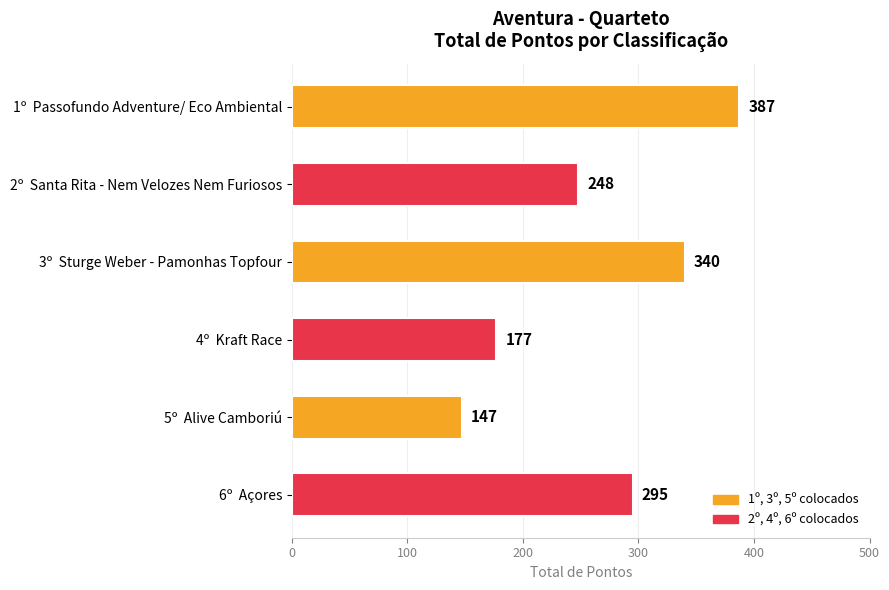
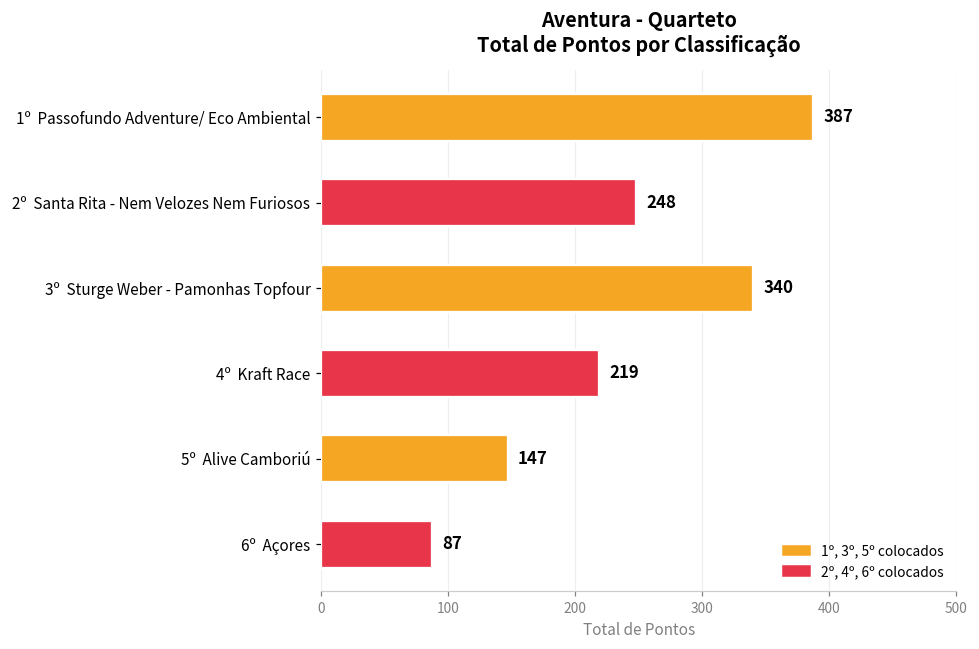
  {
    "1º Passofundo Adventure/ Eco Ambiental": 387,
    "2º Santa Rita - Nem Velozes Nem Furiosos": 248,
    "3º Sturge Weber - Pamonhas Topfour": 340,
-   "4º Kraft Race": 177,
+   "4º Kraft Race": 219,
    "5º Alive Camboriú": 147,
-   "6º Açores": 295
+   "6º Açores": 87
  }
